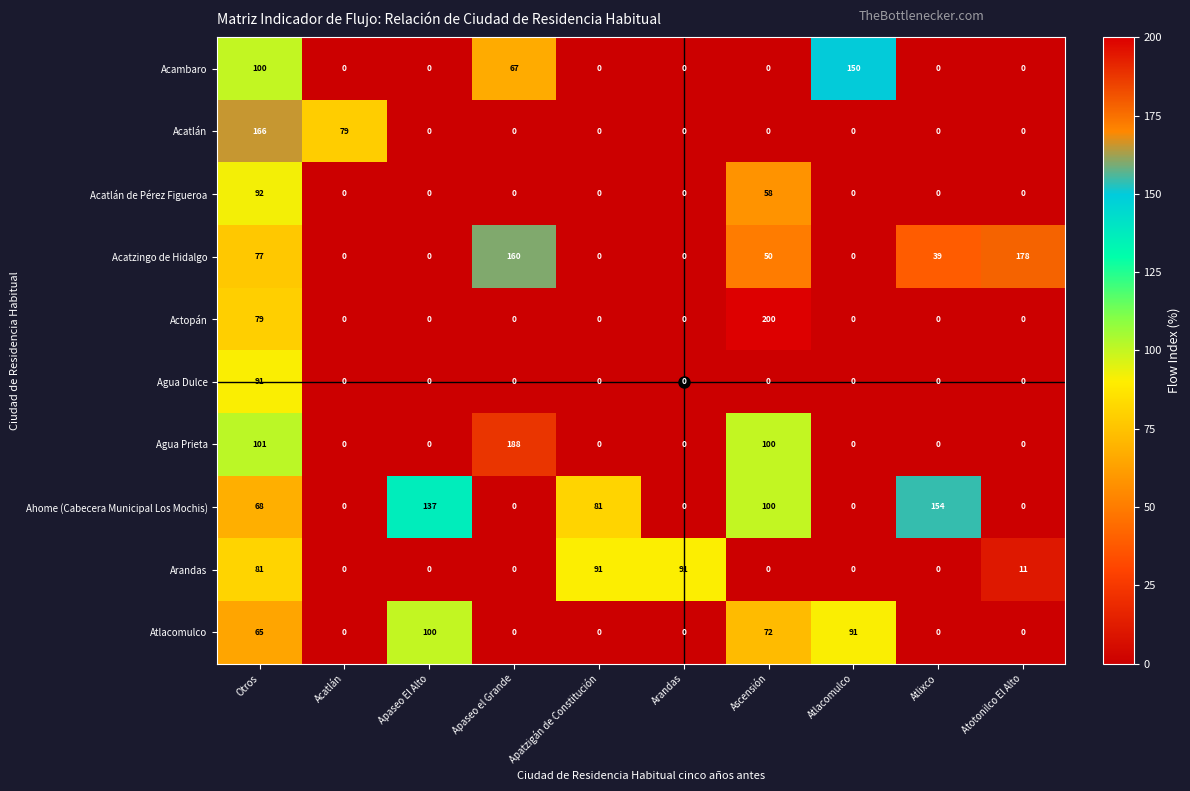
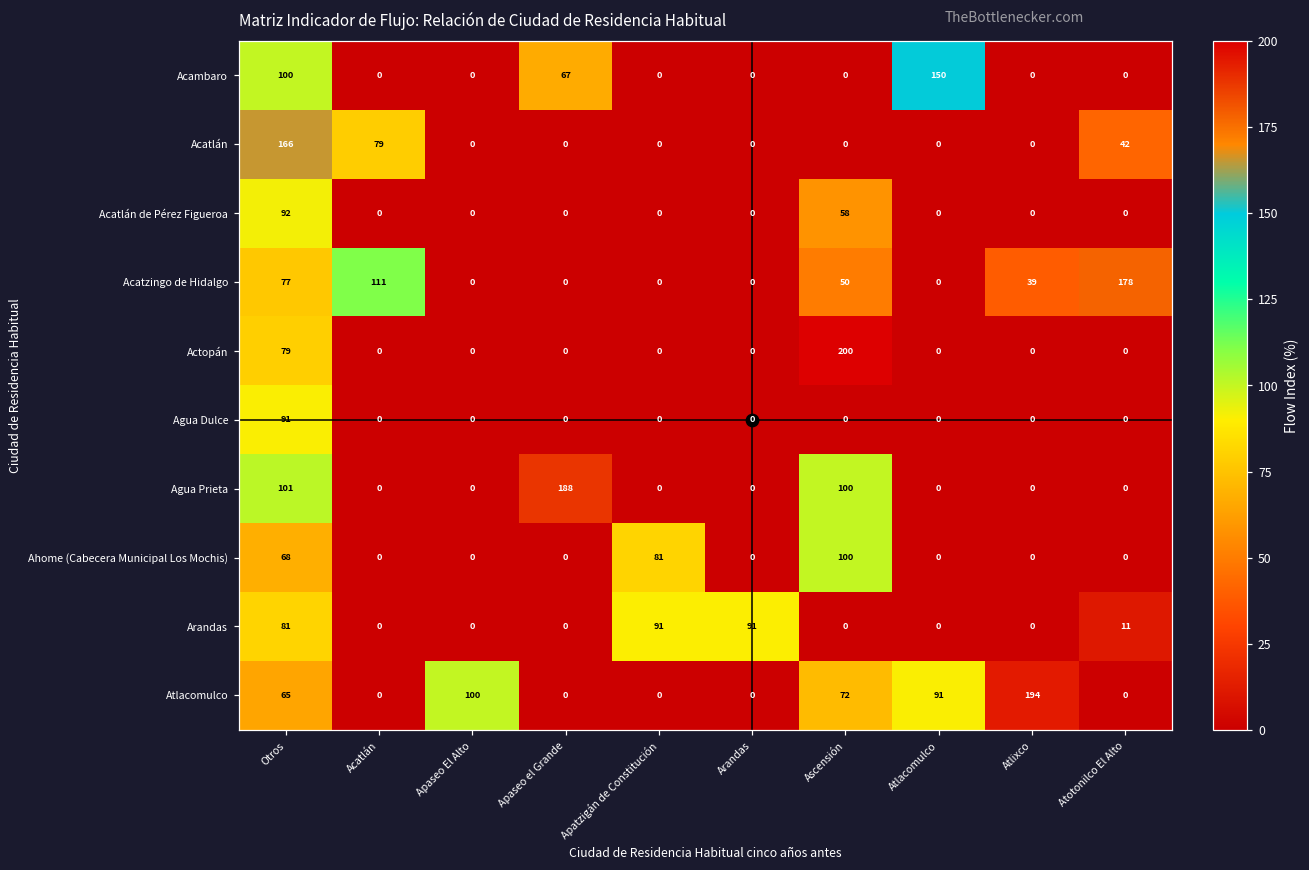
  {
    "Acambaro": {
      "Otros": 100,
      "Acatlán": 0,
      "Apaseo El Alto": 0,
      "Apaseo el Grande": 67,
      "Apatzigán de Constitución": 0,
      "Arandas": 0,
      "Ascensión": 0,
      "Atlacomulco": 150,
      "Atlixco": 0,
      "Atotonilco El Alto": 0
    },
    "Acatlán": {
      "Otros": 166,
      "Acatlán": 79,
      "Apaseo El Alto": 0,
      "Apaseo el Grande": 0,
      "Apatzigán de Constitución": 0,
      "Arandas": 0,
      "Ascensión": 0,
      "Atlacomulco": 0,
      "Atlixco": 0,
-     "Atotonilco El Alto": 0
+     "Atotonilco El Alto": 42
    },
    "Acatlán de Pérez Figueroa": {
      "Otros": 92,
      "Acatlán": 0,
      "Apaseo El Alto": 0,
      "Apaseo el Grande": 0,
      "Apatzigán de Constitución": 0,
      "Arandas": 0,
      "Ascensión": 58,
      "Atlacomulco": 0,
      "Atlixco": 0,
      "Atotonilco El Alto": 0
    },
    "Acatzingo de Hidalgo": {
      "Otros": 77,
-     "Acatlán": 0,
+     "Acatlán": 111,
      "Apaseo El Alto": 0,
-     "Apaseo el Grande": 160,
+     "Apaseo el Grande": 0,
      "Apatzigán de Constitución": 0,
      "Arandas": 0,
      "Ascensión": 50,
      "Atlacomulco": 0,
      "Atlixco": 39,
      "Atotonilco El Alto": 178
    },
    "Actopán": {
      "Otros": 79,
      "Acatlán": 0,
      "Apaseo El Alto": 0,
      "Apaseo el Grande": 0,
      "Apatzigán de Constitución": 0,
      "Arandas": 0,
      "Ascensión": 200,
      "Atlacomulco": 0,
      "Atlixco": 0,
      "Atotonilco El Alto": 0
    },
    "Agua Dulce": {
      "Otros": 91,
      "Acatlán": 0,
      "Apaseo El Alto": 0,
      "Apaseo el Grande": 0,
      "Apatzigán de Constitución": 0,
      "Ascensión": 0,
      "Atlacomulco": 0,
      "Atlixco": 0,
      "Atotonilco El Alto": 0
    },
    "Agua Prieta": {
      "Otros": 101,
      "Acatlán": 0,
      "Apaseo El Alto": 0,
      "Apaseo el Grande": 188,
      "Apatzigán de Constitución": 0,
      "Arandas": 0,
      "Ascensión": 100,
      "Atlacomulco": 0,
      "Atlixco": 0,
      "Atotonilco El Alto": 0
    },
    "Ahome (Cabecera Municipal Los Mochis)": {
      "Otros": 68,
      "Acatlán": 0,
-     "Apaseo El Alto": 137,
+     "Apaseo El Alto": 0,
      "Apaseo el Grande": 0,
      "Apatzigán de Constitución": 81,
      "Arandas": 0,
      "Ascensión": 100,
      "Atlacomulco": 0,
-     "Atlixco": 154,
+     "Atlixco": 0,
      "Atotonilco El Alto": 0
    },
    "Arandas": {
      "Otros": 81,
      "Acatlán": 0,
      "Apaseo El Alto": 0,
      "Apaseo el Grande": 0,
      "Apatzigán de Constitución": 91,
      "Arandas": 91,
      "Ascensión": 0,
      "Atlacomulco": 0,
      "Atlixco": 0,
      "Atotonilco El Alto": 11
    },
    "Atlacomulco": {
      "Otros": 65,
      "Acatlán": 0,
      "Apaseo El Alto": 100,
      "Apaseo el Grande": 0,
      "Apatzigán de Constitución": 0,
      "Arandas": 0,
      "Ascensión": 72,
      "Atlacomulco": 91,
-     "Atlixco": 0,
+     "Atlixco": 194,
      "Atotonilco El Alto": 0
    }
  }
